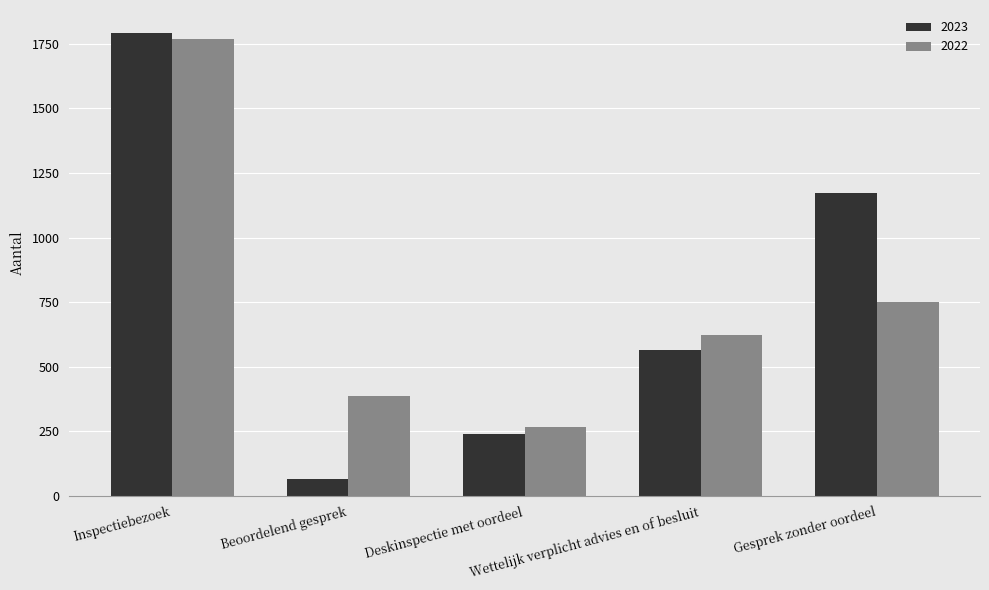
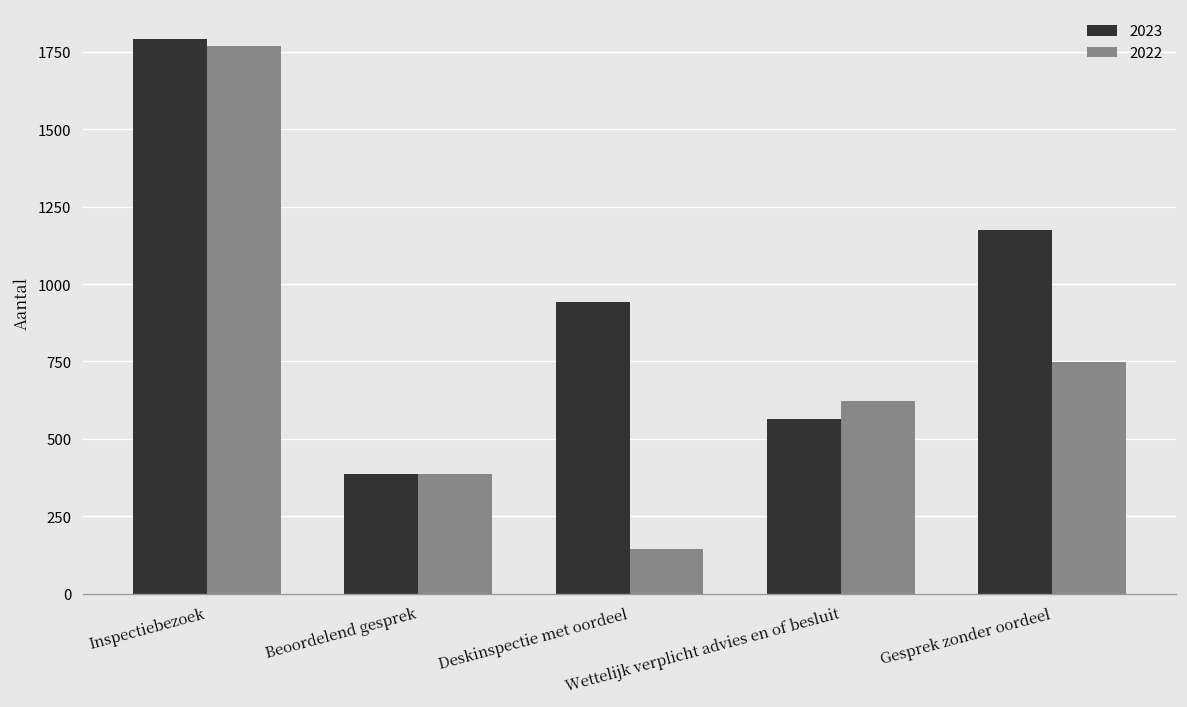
  {
    "2023": {
      "Inspectiebezoek": 1790,
-     "Beoordelend gesprek": 70,
-     "Deskinspectie met oordeel": 240,
+     "Beoordelend gesprek": 390,
+     "Deskinspectie met oordeel": 940,
      "Wettelijk verplicht advies en of besluit": 560,
      "Gesprek zonder oordeel": 1170
    },
    "2022": {
      "Inspectiebezoek": 1770,
      "Beoordelend gesprek": 390,
-     "Deskinspectie met oordeel": 260,
+     "Deskinspectie met oordeel": 140,
      "Wettelijk verplicht advies en of besluit": 620,
      "Gesprek zonder oordeel": 750
    }
  }
